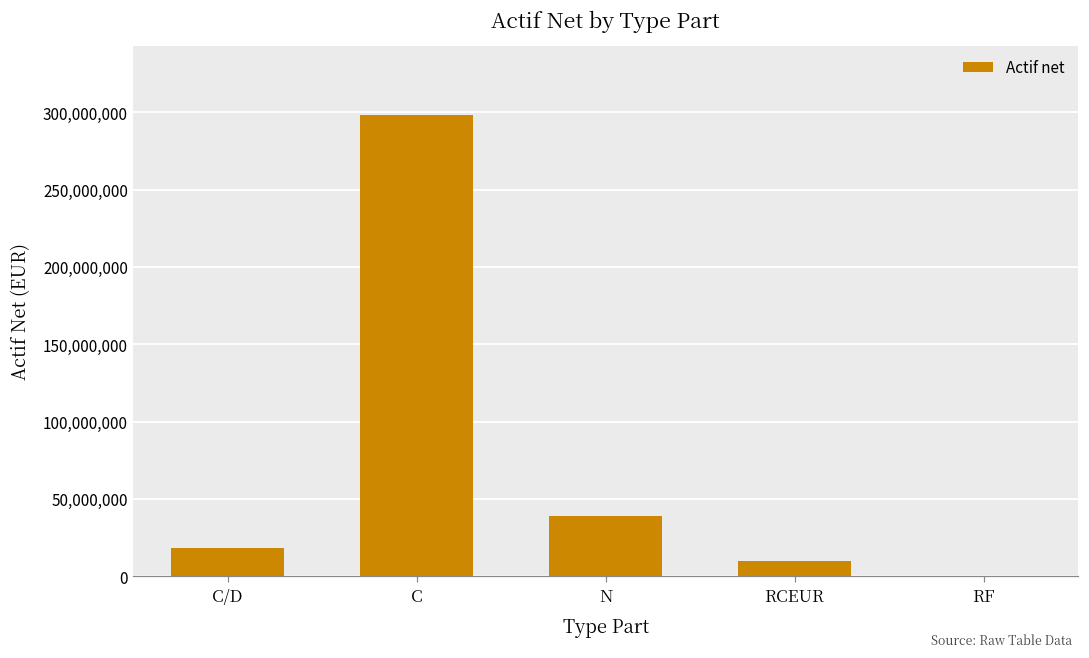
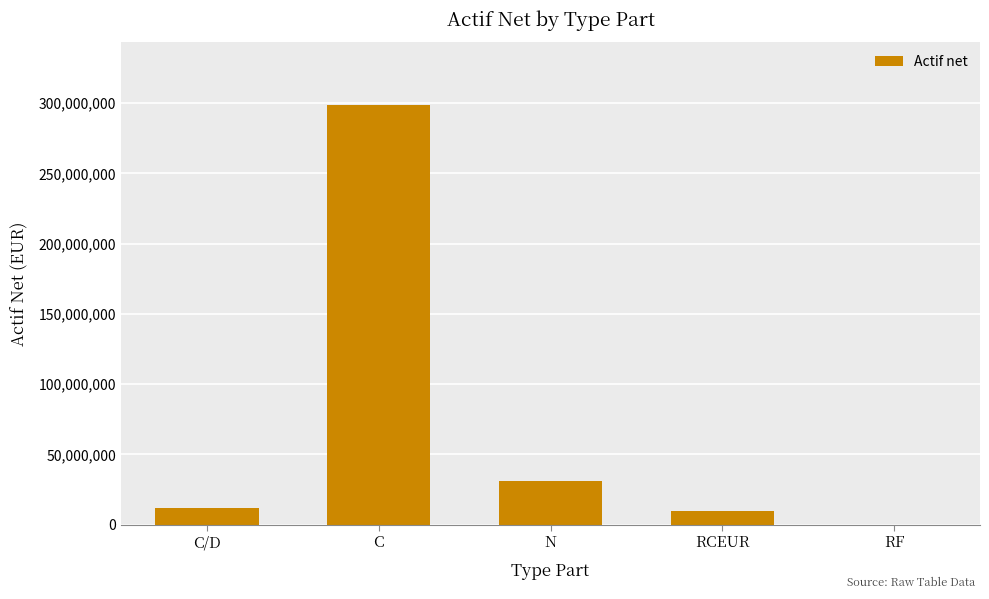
  {
-   "C/D": "18,000,000",
+   "C/D": "12,000,000",
    "C": "298,000,000",
-   "N": "39,000,000",
+   "N": "31,000,000",
    "RCEUR": "9,000,000"
  }
